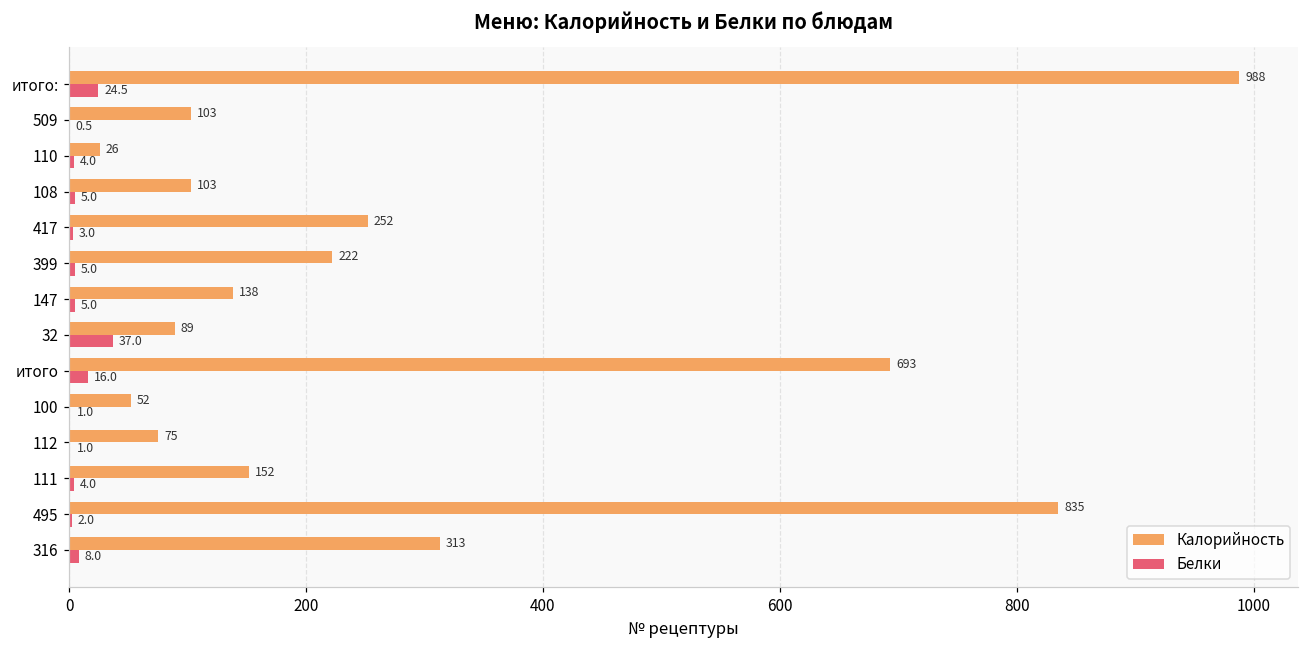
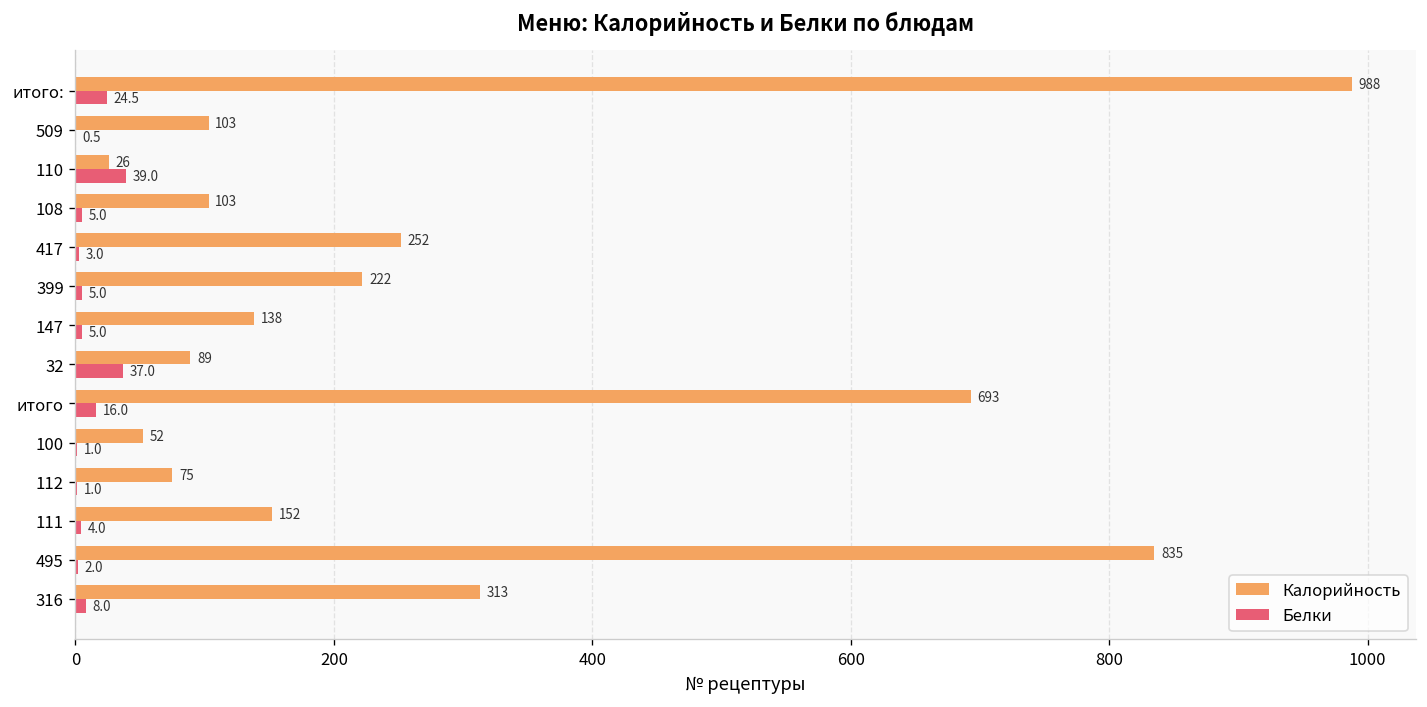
  {
    "Калорийность": {
      "итого:": 988,
      "509": 103,
      "110": 26,
      "108": 103,
      "417": 252,
      "399": 222,
      "147": 138,
      "32": 89,
      "итого": 693,
      "100": 52,
      "112": 75,
      "111": 152,
      "495": 835,
      "316": 313
    },
    "Белки": {
      "итого:": 24.5,
      "509": 0.5,
-     "110": 4.0,
+     "110": 39.0,
      "108": 5.0,
      "417": 3.0,
      "399": 5.0,
      "147": 5.0,
      "32": 37.0,
      "итого": 16.0,
      "100": 1.0,
      "112": 1.0,
      "111": 4.0,
      "495": 2.0,
      "316": 8.0
    }
  }
